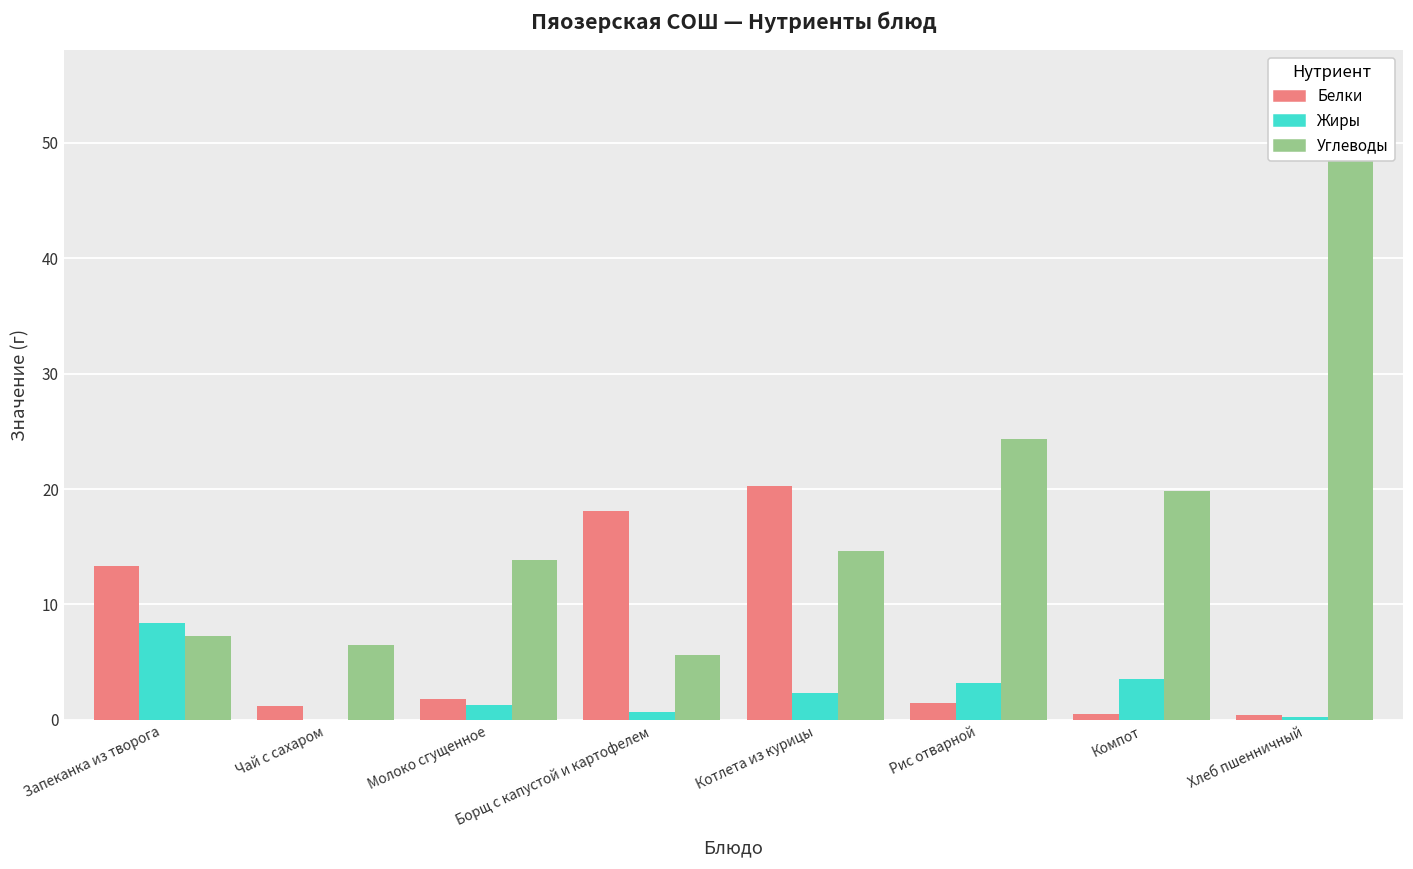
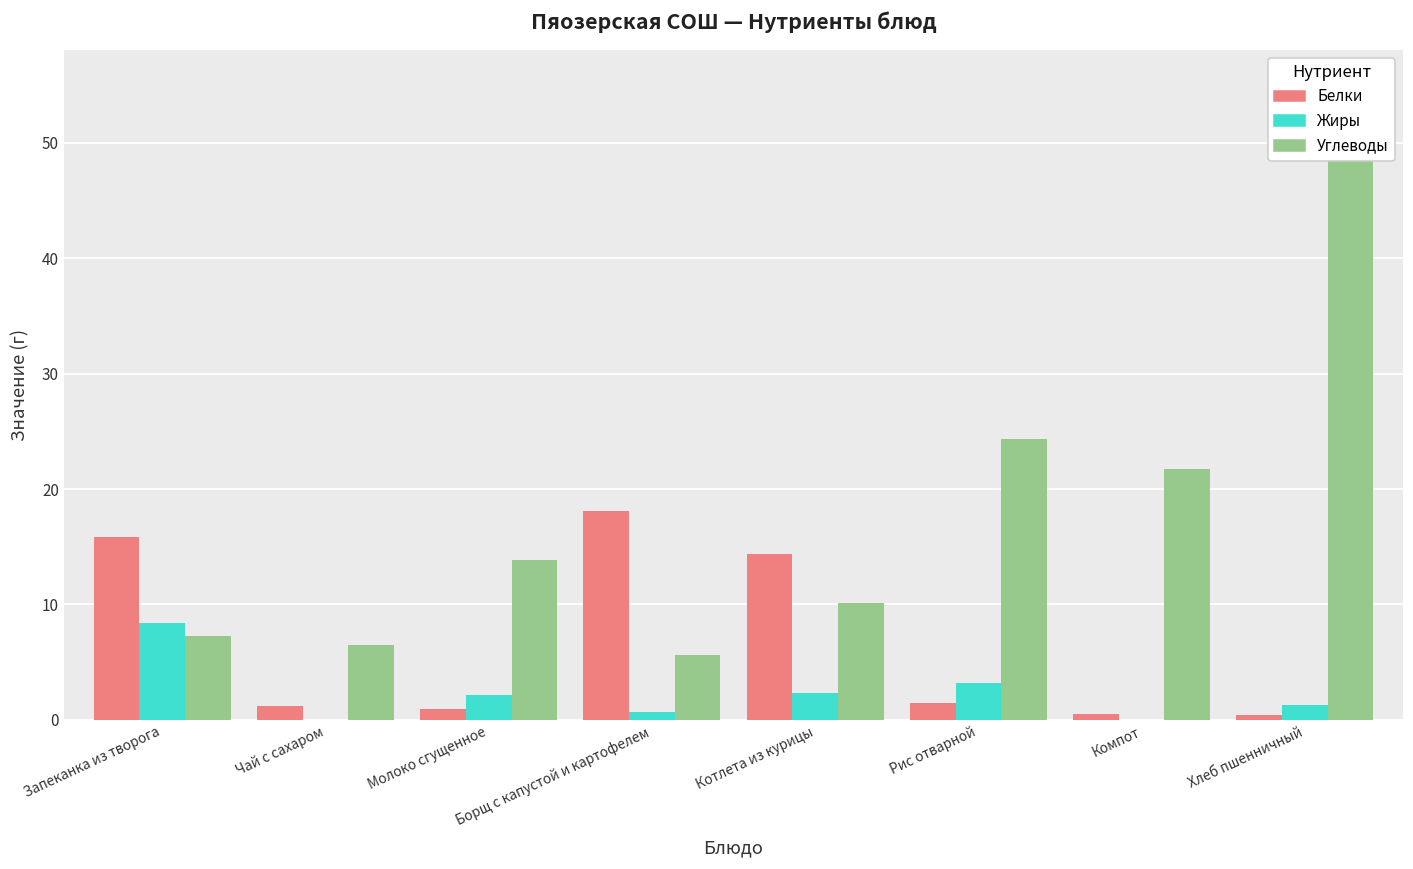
  {
    "Белки": {
-     "Запеканка из творога": 13.3,
+     "Запеканка из творога": 15.8,
      "Чай с сахаром": 1.2,
-     "Молоко сгущенное": 1.8,
+     "Молоко сгущенное": 0.9,
      "Борщ с капустой и картофелем": 18.1,
-     "Котлета из курицы": 20.3,
+     "Котлета из курицы": 14.4,
      "Рис отварной": 1.5,
      "Компот": 0.5,
      "Хлеб пшенничный": 0.4
    },
    "Жиры": {
      "Запеканка из творога": 8.4,
      "Чай с сахаром": 0.0,
-     "Молоко сгущенное": 1.3,
+     "Молоко сгущенное": 2.1,
      "Борщ с капустой и картофелем": 0.7,
      "Котлета из курицы": 2.3,
      "Рис отварной": 3.2,
-     "Компот": 3.5,
-     "Хлеб пшенничный": 0.2
+     "Компот": 0.0,
+     "Хлеб пшенничный": 1.3
    },
    "Углеводы": {
      "Запеканка из творога": 7.3,
      "Чай с сахаром": 6.5,
      "Молоко сгущенное": 13.9,
      "Борщ с капустой и картофелем": 5.6,
-     "Котлета из курицы": 14.6,
+     "Котлета из курицы": 10.1,
      "Рис отварной": 24.4,
-     "Компот": 19.8
+     "Компот": 21.7
    }
  }
